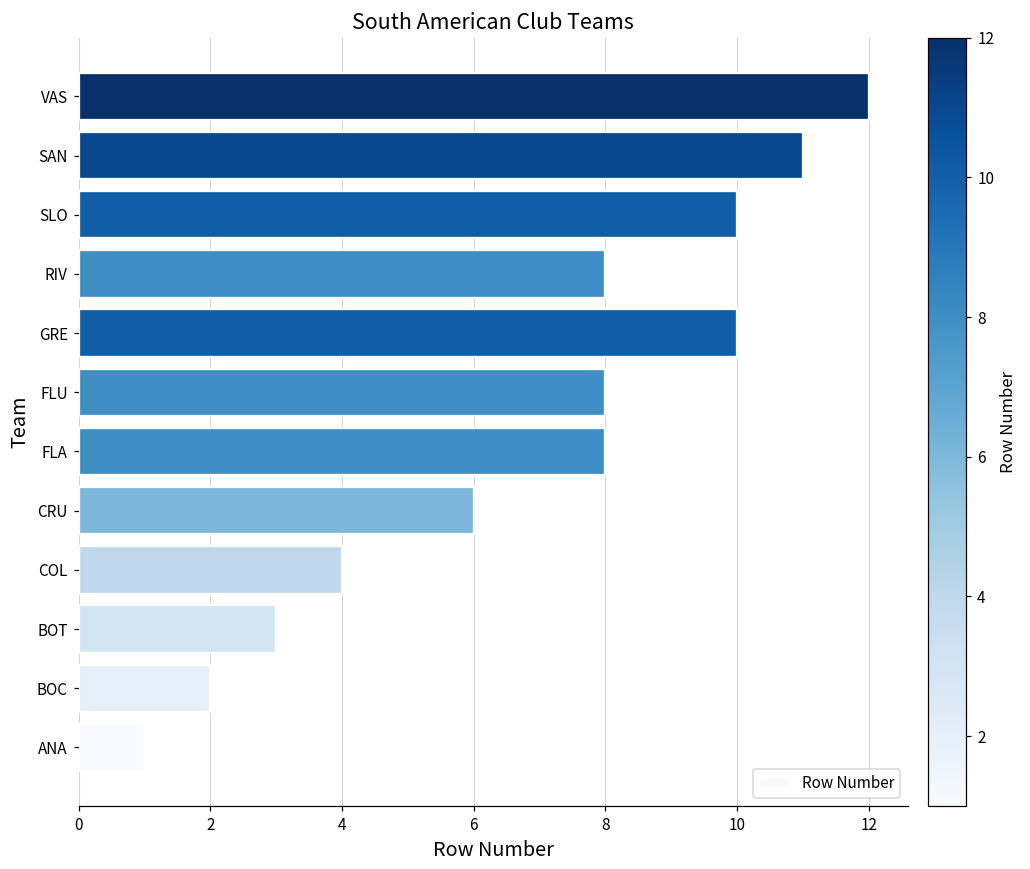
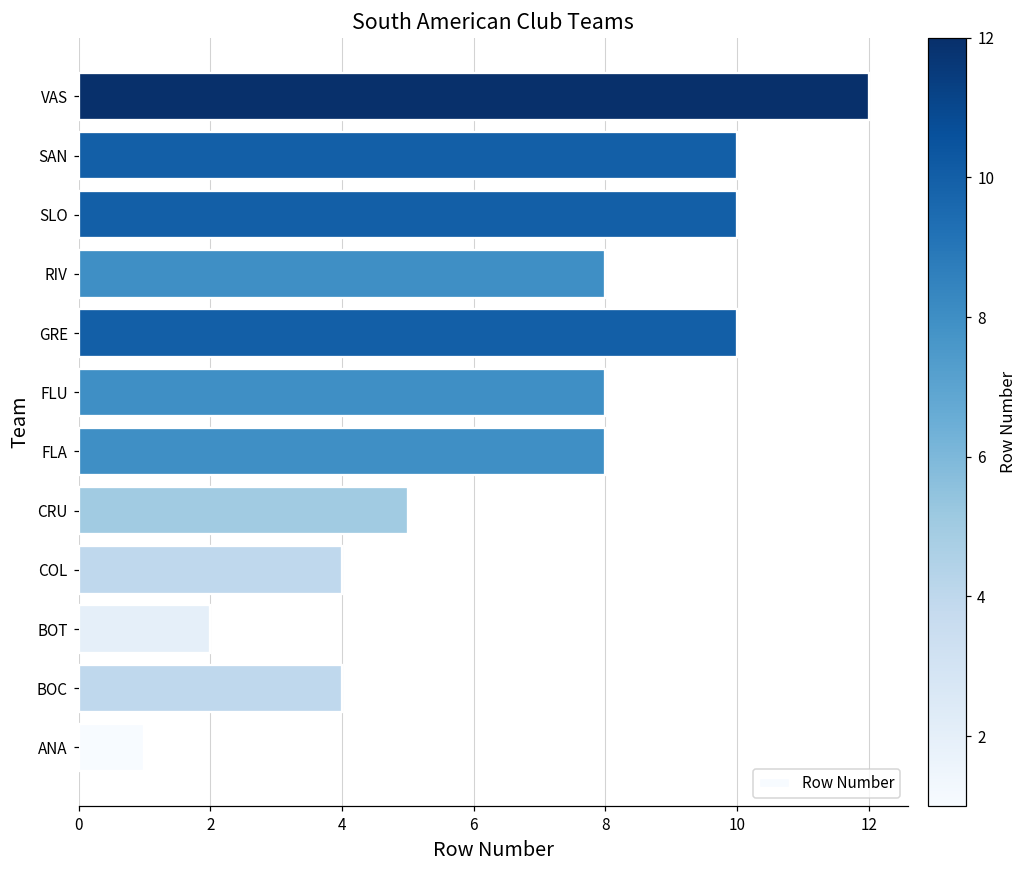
  {
    "VAS": 12,
-   "SAN": 11,
+   "SAN": 10,
    "SLO": 10,
    "RIV": 8,
    "GRE": 10,
    "FLU": 8,
    "FLA": 8,
-   "CRU": 6,
+   "CRU": 5,
    "COL": 4,
-   "BOT": 3,
-   "BOC": 2,
+   "BOT": 2,
+   "BOC": 4,
    "ANA": 1
  }
